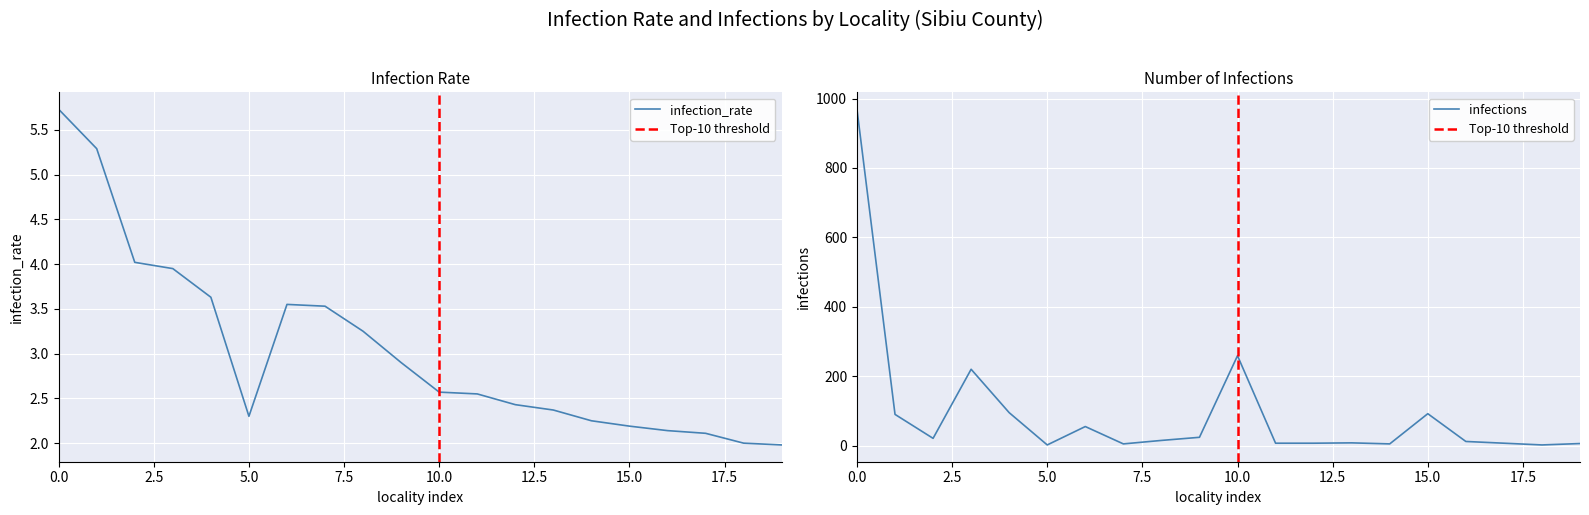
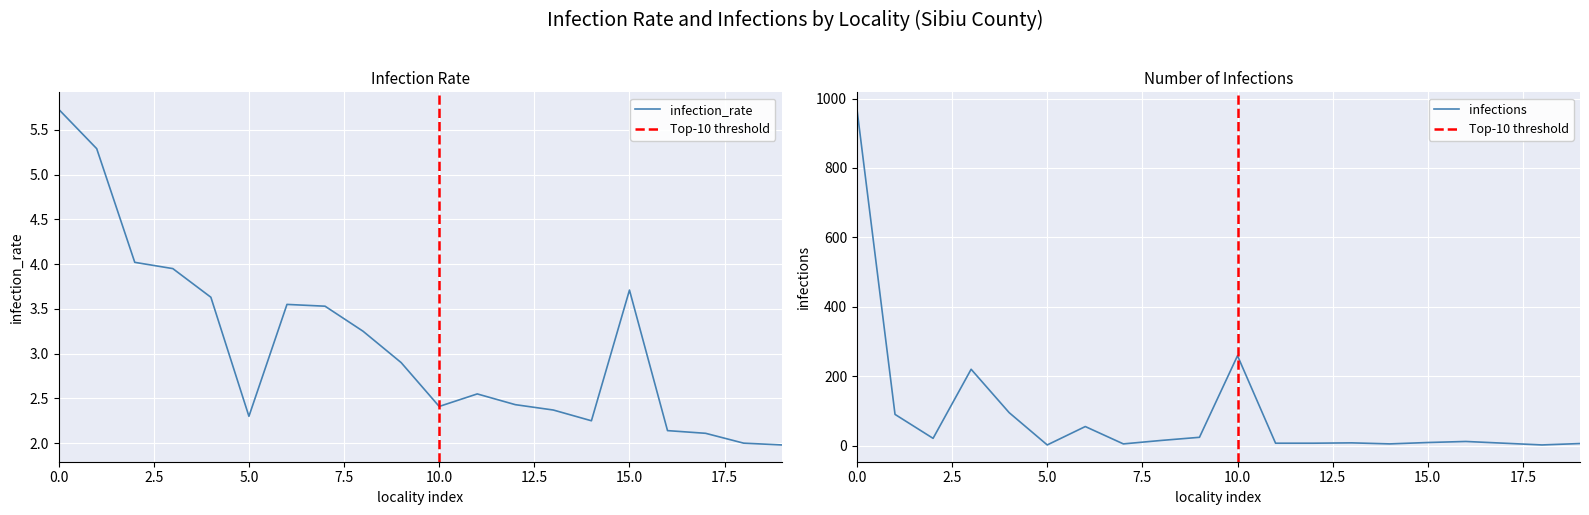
  {
    "Infection Rate": {
      "0.0": 5.7,
      "5.0": 2.3,
-     "10.0": 2.6,
-     "15.0": 2.2
+     "10.0": 2.4,
+     "15.0": 3.7
    },
    "Number of Infections": {
      "0.0": 970,
      "5.0": 0,
      "10.0": 260,
-     "15.0": 90
+     "15.0": 10
    }
  }
